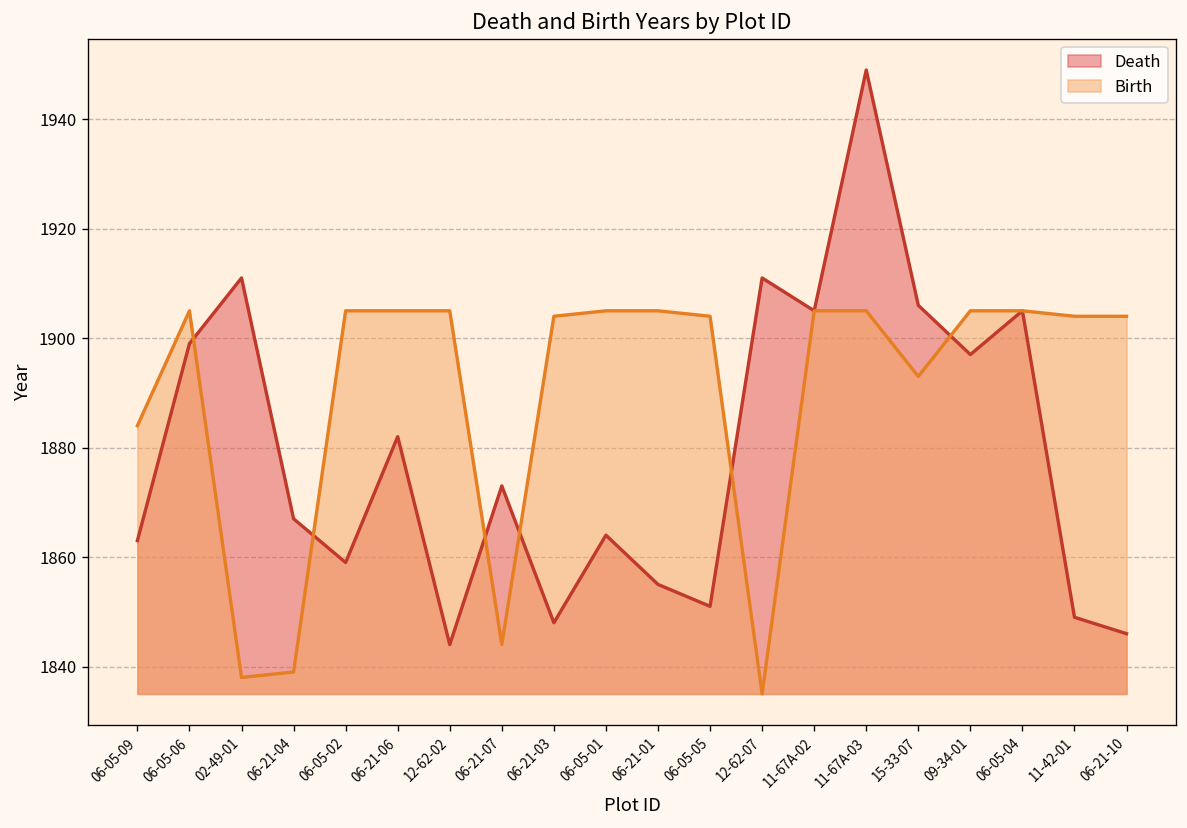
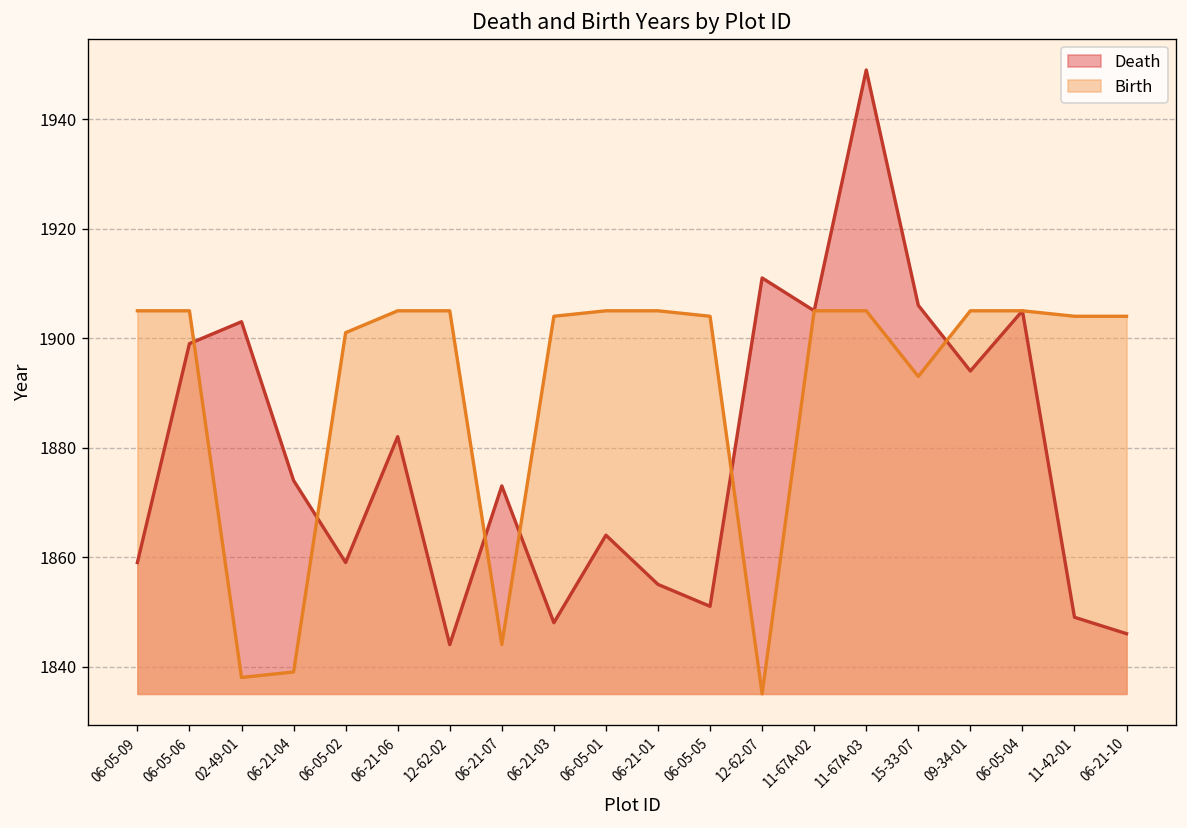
  {
    "Death": {
-     "06-05-09": 1863,
+     "06-05-09": 1859,
      "06-05-06": 1899,
-     "02-49-01": 1911,
-     "06-21-04": 1867,
+     "02-49-01": 1903,
+     "06-21-04": 1874,
      "06-05-02": 1859,
      "06-21-06": 1882,
      "12-62-02": 1844,
      "06-21-07": 1873,
      "06-21-03": 1848,
      "06-05-01": 1864,
      "06-21-01": 1855,
      "06-05-05": 1851,
      "12-62-07": 1911,
      "11-67A-03": 1949,
      "15-33-07": 1906,
-     "09-34-01": 1897,
+     "09-34-01": 1894,
      "11-42-01": 1849,
      "06-21-10": 1846
    },
    "Birth": {
-     "06-05-09": 1884,
+     "06-05-09": 1905,
      "06-05-06": 1905,
      "02-49-01": 1838,
      "06-21-04": 1839,
-     "06-05-02": 1905,
+     "06-05-02": 1901,
      "06-21-06": 1905,
      "12-62-02": 1905,
      "06-21-07": 1844,
      "06-21-03": 1904,
      "06-05-01": 1905,
      "06-21-01": 1905,
      "06-05-05": 1904,
      "12-62-07": 1835,
      "11-67A-03": 1905,
      "15-33-07": 1893,
      "09-34-01": 1905,
      "11-42-01": 1904,
      "06-21-10": 1904
    }
  }
